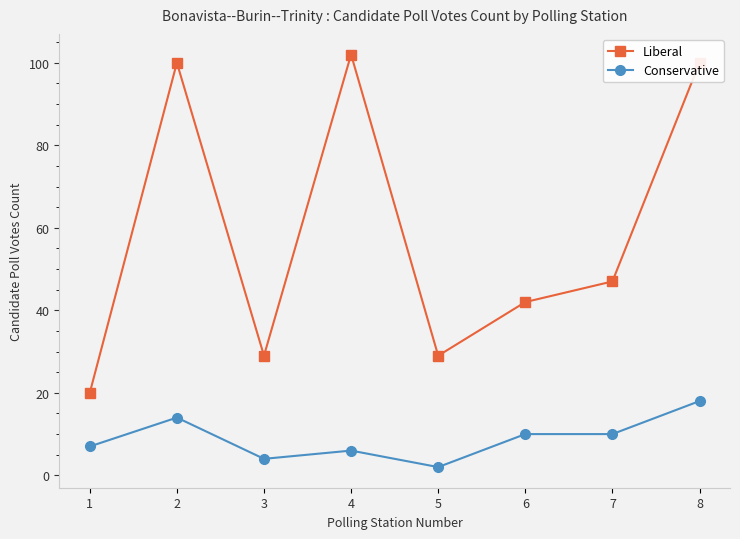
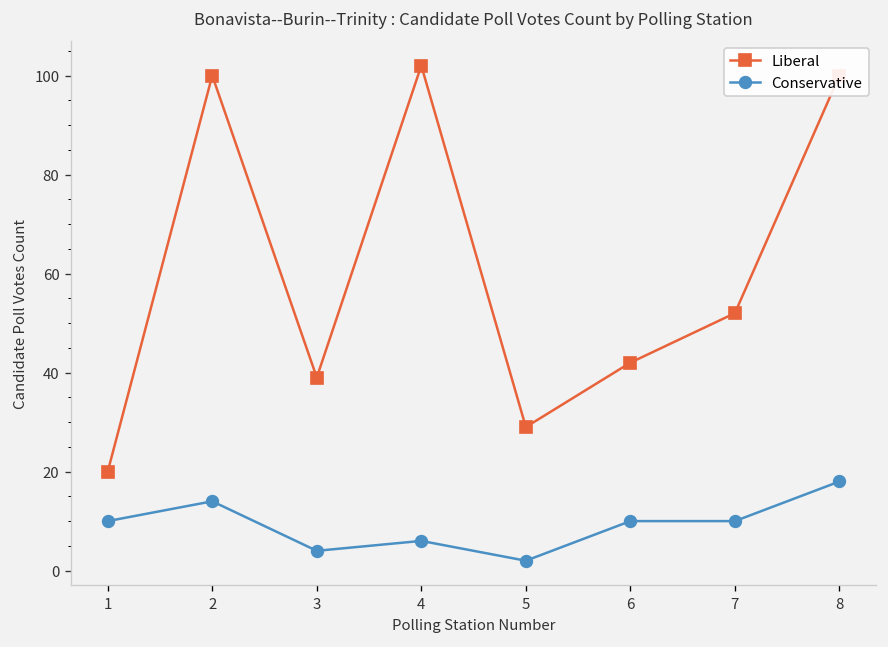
  {
    "Liberal": {
      "1": 20,
      "2": 100,
-     "3": 29,
+     "3": 39,
      "4": 102,
      "5": 29,
      "6": 42,
-     "7": 47
+     "7": 52
    },
    "Conservative": {
-     "1": 7,
+     "1": 10,
      "2": 14,
      "3": 4,
      "4": 6,
      "5": 2,
      "6": 10,
      "7": 10,
      "8": 18
    }
  }
